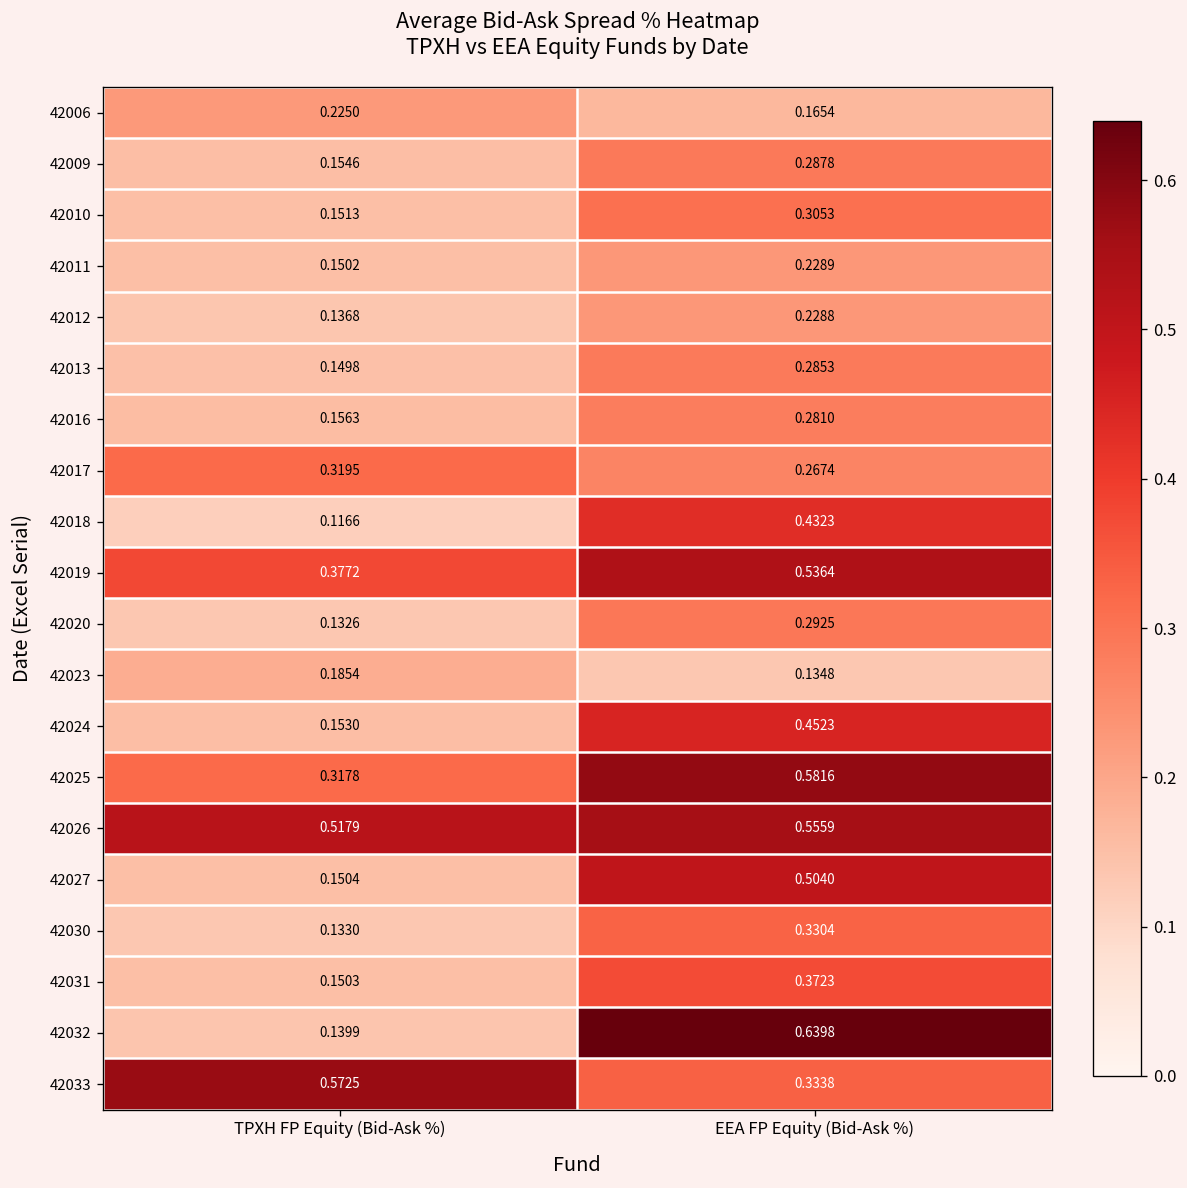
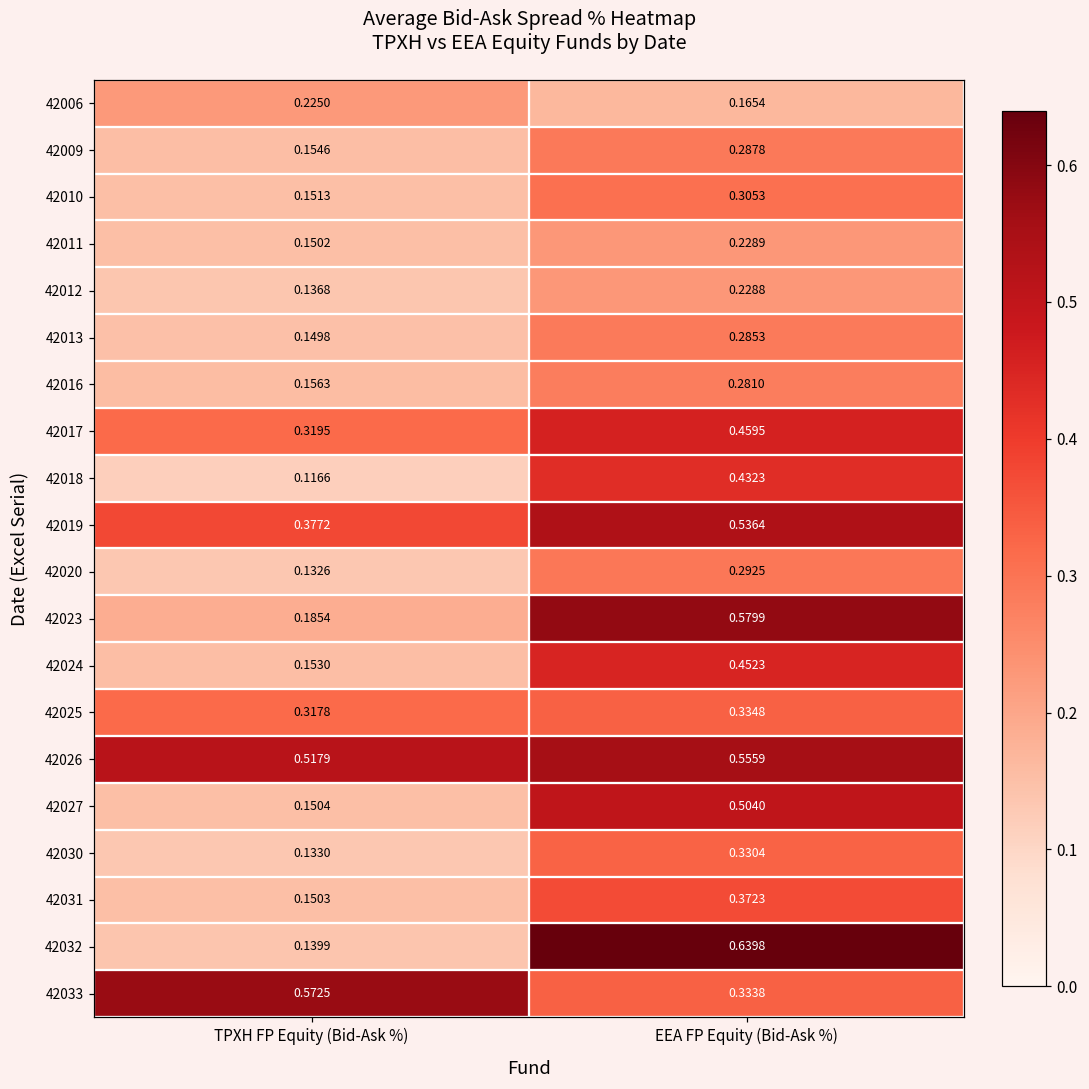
  {
    "42006": {
      "TPXH FP Equity (Bid-Ask %)": 0.2250,
      "EEA FP Equity (Bid-Ask %)": 0.1654
    },
    "42009": {
      "TPXH FP Equity (Bid-Ask %)": 0.1546,
      "EEA FP Equity (Bid-Ask %)": 0.2878
    },
    "42010": {
      "TPXH FP Equity (Bid-Ask %)": 0.1513,
      "EEA FP Equity (Bid-Ask %)": 0.3053
    },
    "42011": {
      "TPXH FP Equity (Bid-Ask %)": 0.1502,
      "EEA FP Equity (Bid-Ask %)": 0.2289
    },
    "42012": {
      "TPXH FP Equity (Bid-Ask %)": 0.1368,
      "EEA FP Equity (Bid-Ask %)": 0.2288
    },
    "42013": {
      "TPXH FP Equity (Bid-Ask %)": 0.1498,
      "EEA FP Equity (Bid-Ask %)": 0.2853
    },
    "42016": {
      "TPXH FP Equity (Bid-Ask %)": 0.1563,
      "EEA FP Equity (Bid-Ask %)": 0.2810
    },
    "42017": {
      "TPXH FP Equity (Bid-Ask %)": 0.3195,
-     "EEA FP Equity (Bid-Ask %)": 0.2674
+     "EEA FP Equity (Bid-Ask %)": 0.4595
    },
    "42018": {
      "TPXH FP Equity (Bid-Ask %)": 0.1166,
      "EEA FP Equity (Bid-Ask %)": 0.4323
    },
    "42019": {
      "TPXH FP Equity (Bid-Ask %)": 0.3772,
      "EEA FP Equity (Bid-Ask %)": 0.5364
    },
    "42020": {
      "TPXH FP Equity (Bid-Ask %)": 0.1326,
      "EEA FP Equity (Bid-Ask %)": 0.2925
    },
    "42023": {
      "TPXH FP Equity (Bid-Ask %)": 0.1854,
-     "EEA FP Equity (Bid-Ask %)": 0.1348
+     "EEA FP Equity (Bid-Ask %)": 0.5799
    },
    "42024": {
      "TPXH FP Equity (Bid-Ask %)": 0.1530,
      "EEA FP Equity (Bid-Ask %)": 0.4523
    },
    "42025": {
      "TPXH FP Equity (Bid-Ask %)": 0.3178,
-     "EEA FP Equity (Bid-Ask %)": 0.5816
+     "EEA FP Equity (Bid-Ask %)": 0.3348
    },
    "42026": {
      "TPXH FP Equity (Bid-Ask %)": 0.5179,
      "EEA FP Equity (Bid-Ask %)": 0.5559
    },
    "42027": {
      "TPXH FP Equity (Bid-Ask %)": 0.1504,
      "EEA FP Equity (Bid-Ask %)": 0.5040
    },
    "42030": {
      "TPXH FP Equity (Bid-Ask %)": 0.1330,
      "EEA FP Equity (Bid-Ask %)": 0.3304
    },
    "42031": {
      "TPXH FP Equity (Bid-Ask %)": 0.1503,
      "EEA FP Equity (Bid-Ask %)": 0.3723
    },
    "42032": {
      "TPXH FP Equity (Bid-Ask %)": 0.1399,
      "EEA FP Equity (Bid-Ask %)": 0.6398
    },
    "42033": {
      "TPXH FP Equity (Bid-Ask %)": 0.5725,
      "EEA FP Equity (Bid-Ask %)": 0.3338
    }
  }
